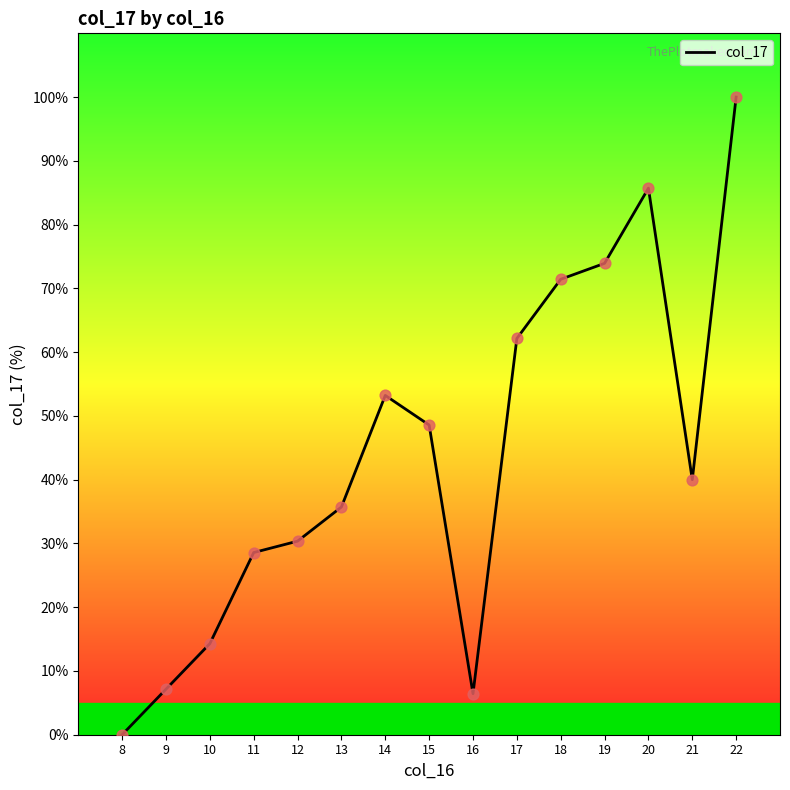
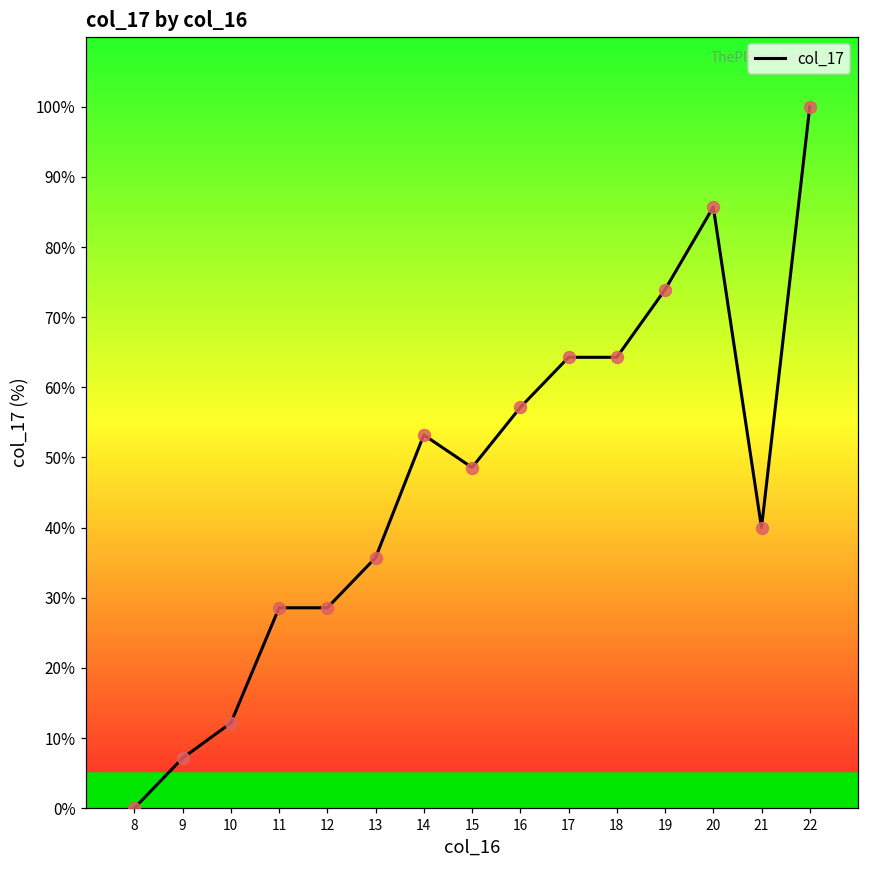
  {
    "9": "7%",
-   "10": "14%",
+   "10": "12%",
    "11": "29%",
-   "12": "30%",
+   "12": "29%",
    "13": "36%",
    "14": "53%",
    "15": "49%",
-   "16": "6%",
-   "17": "62%",
-   "18": "71%",
+   "16": "57%",
+   "17": "64%",
+   "18": "64%",
    "19": "74%",
    "20": "86%",
    "21": "40%",
    "22": "100%"
  }
